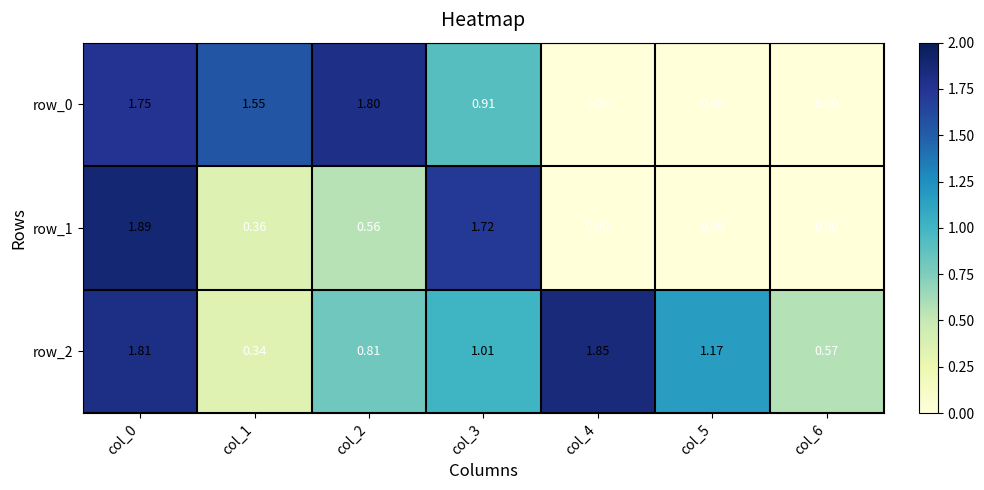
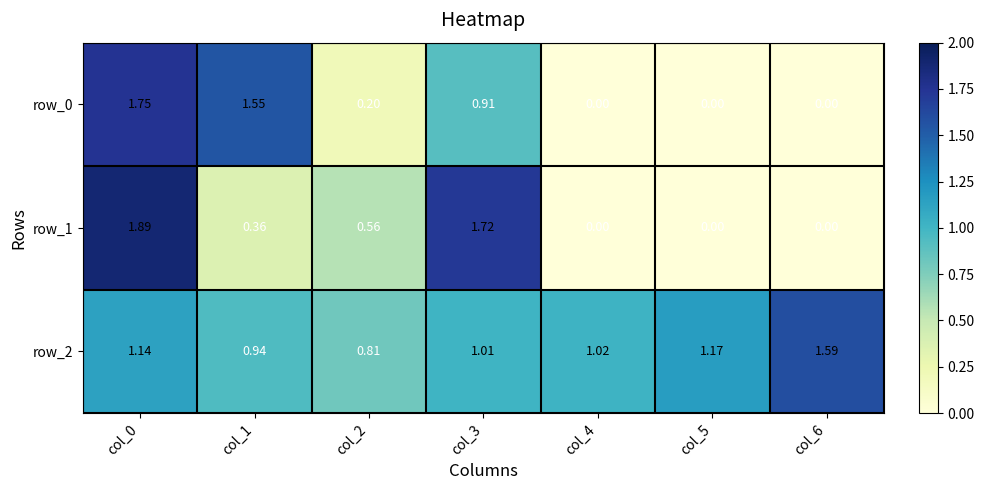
  {
    "row_0": {
      "col_0": 1.75,
      "col_1": 1.55,
-     "col_2": 1.80,
+     "col_2": 0.20,
      "col_3": 0.91
    },
    "row_1": {
      "col_0": 1.89,
      "col_1": 0.36,
      "col_2": 0.56,
      "col_3": 1.72
    },
    "row_2": {
-     "col_0": 1.81,
-     "col_1": 0.34,
+     "col_0": 1.14,
+     "col_1": 0.94,
      "col_2": 0.81,
      "col_3": 1.01,
-     "col_4": 1.85,
+     "col_4": 1.02,
      "col_5": 1.17,
-     "col_6": 0.57
+     "col_6": 1.59
    }
  }
